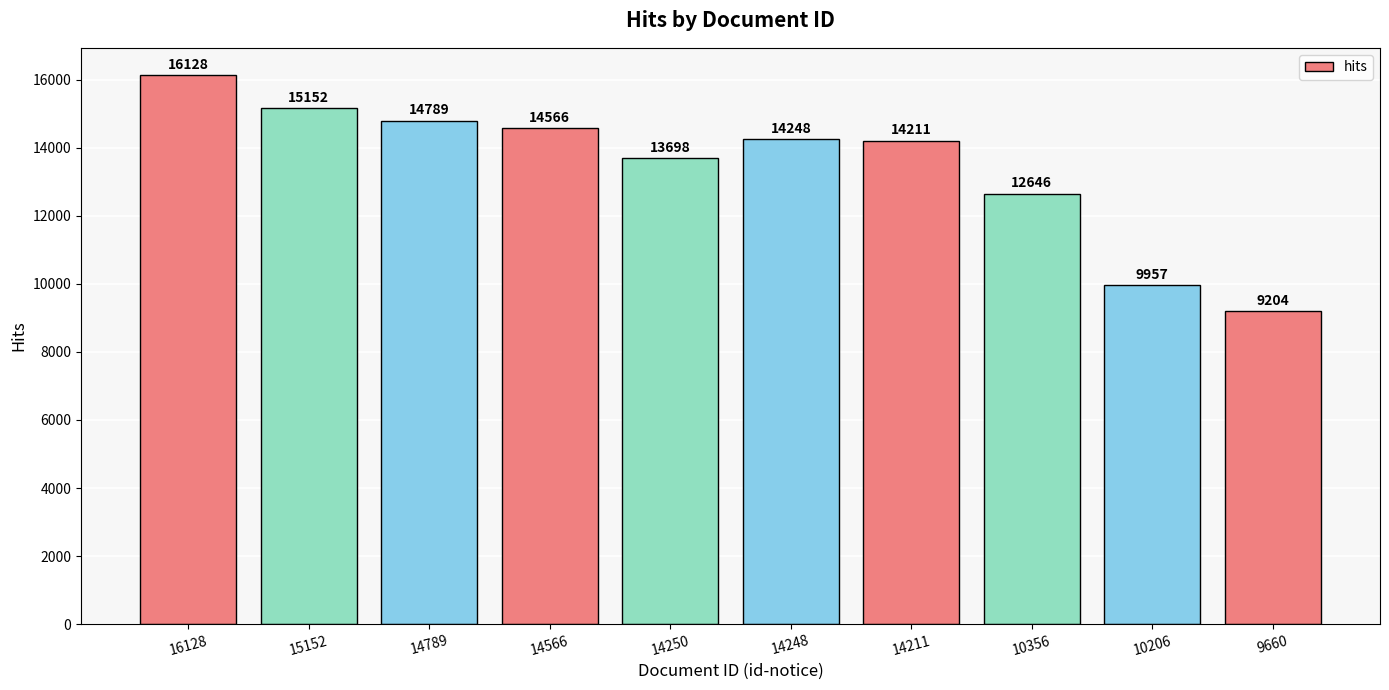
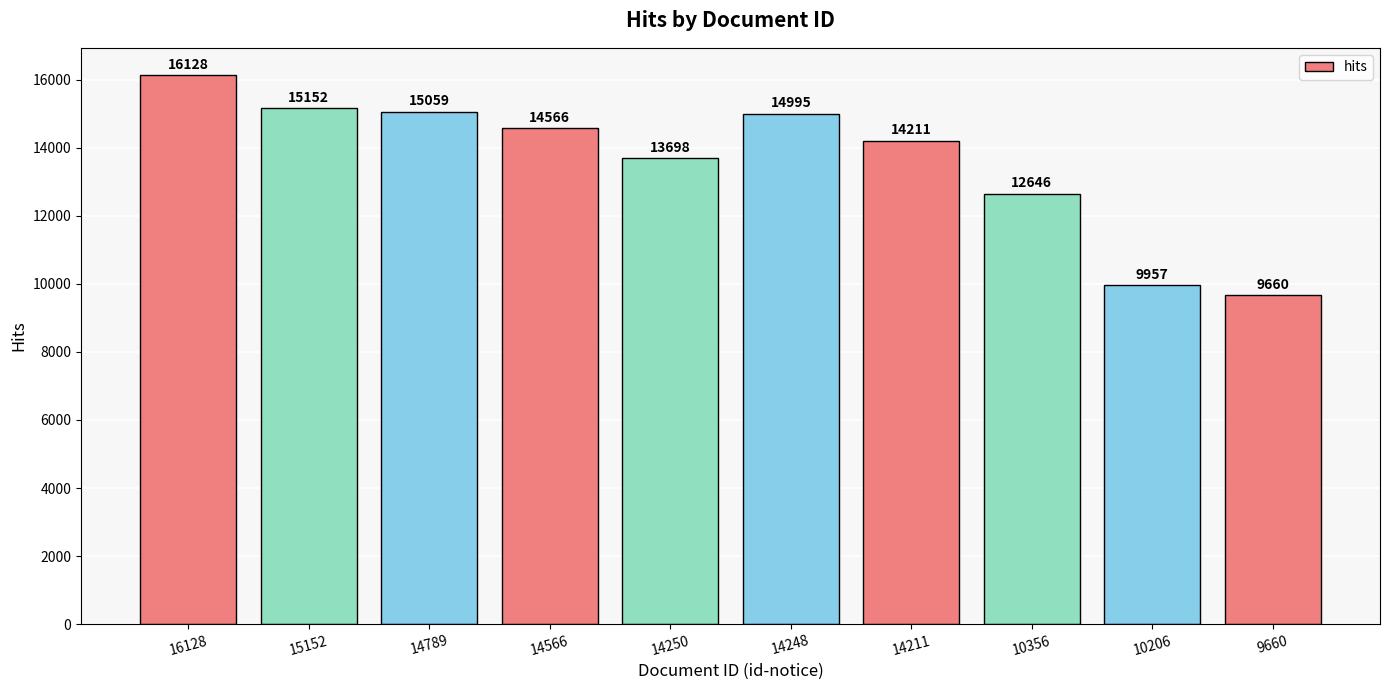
  {
    "16128": 16128,
    "15152": 15152,
-   "14789": 14789,
+   "14789": 15059,
    "14566": 14566,
    "14250": 13698,
-   "14248": 14248,
+   "14248": 14995,
    "14211": 14211,
    "10356": 12646,
    "10206": 9957,
-   "9660": 9204
+   "9660": 9660
  }
